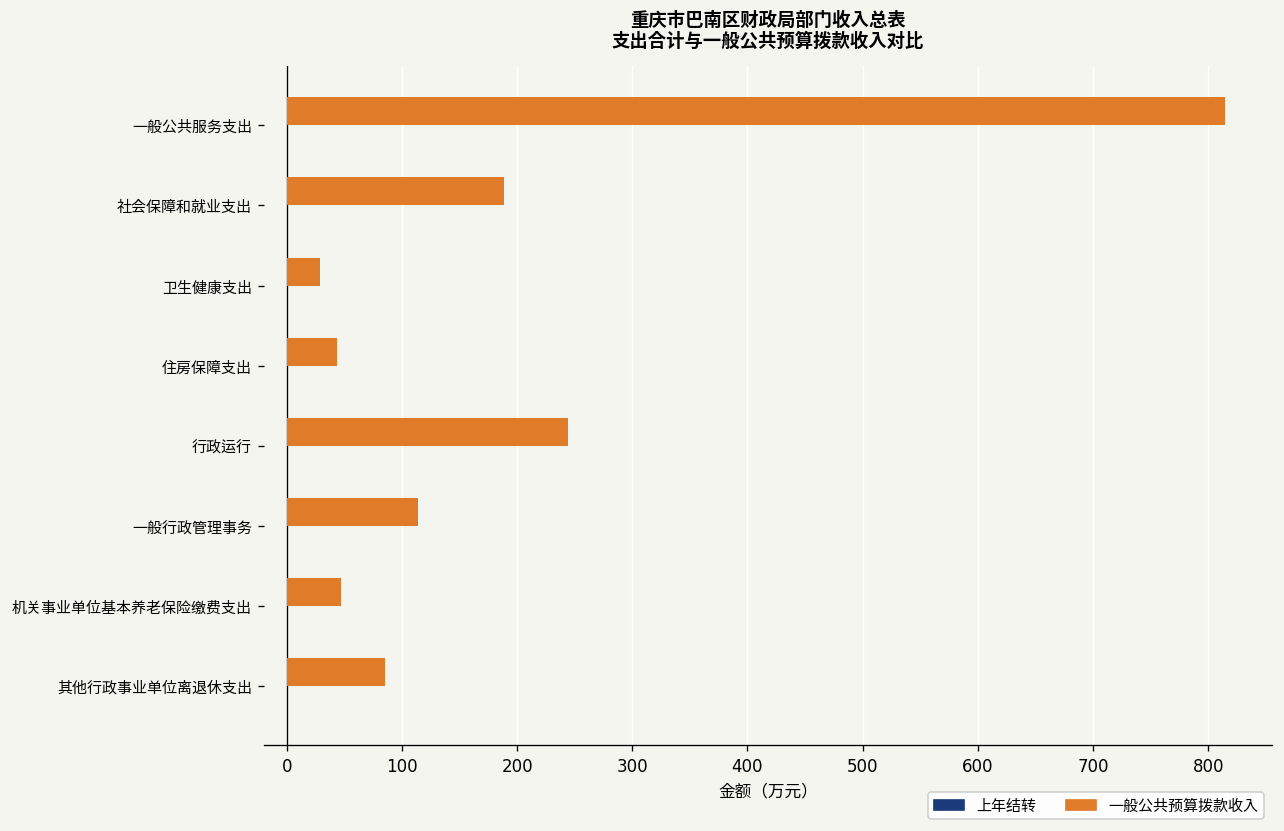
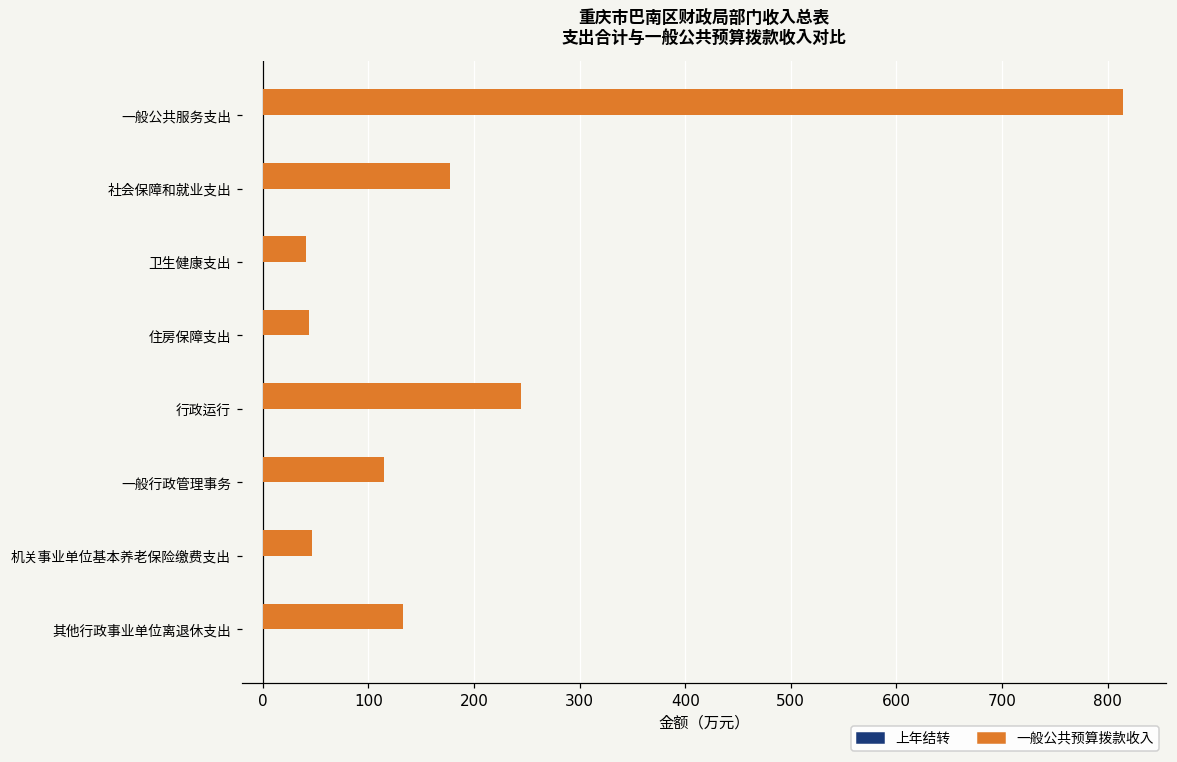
  {
    "上年结转": {
      "一般公共服务支出": 0,
      "社会保障和就业支出": 0,
      "卫生健康支出": 0,
      "住房保障支出": 0,
      "行政运行": 0,
      "一般行政管理事务": 0,
      "机关事业单位基本养老保险缴费支出": 0,
      "其他行政事业单位离退休支出": 0
    },
    "一般公共预算拨款收入": {
      "一般公共服务支出": 810,
-     "社会保障和就业支出": 190,
-     "卫生健康支出": 30,
+     "社会保障和就业支出": 180,
+     "卫生健康支出": 40,
      "住房保障支出": 40,
      "行政运行": 240,
      "一般行政管理事务": 110,
      "机关事业单位基本养老保险缴费支出": 50,
-     "其他行政事业单位离退休支出": 90
+     "其他行政事业单位离退休支出": 130
    }
  }
